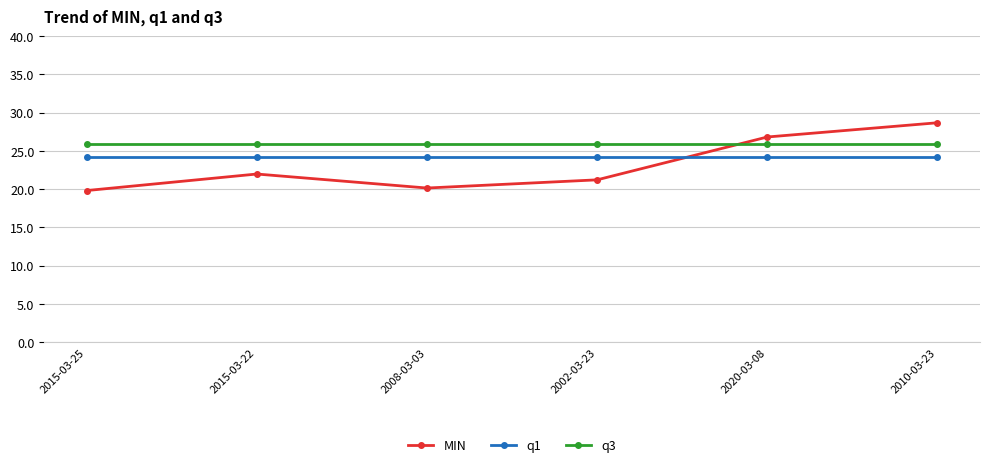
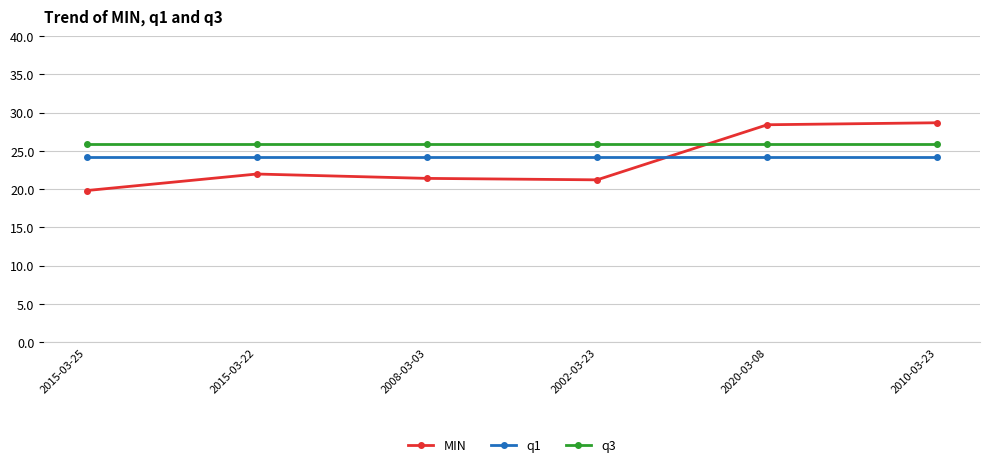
  {
    "MIN": {
      "2015-03-25": 20,
      "2015-03-22": 22,
-     "2008-03-03": 20,
+     "2008-03-03": 21,
      "2002-03-23": 21,
-     "2020-03-08": 27,
+     "2020-03-08": 28,
      "2010-03-23": 29
    },
    "q1": {
      "2015-03-25": 24,
      "2015-03-22": 24,
      "2008-03-03": 24,
      "2002-03-23": 24,
      "2020-03-08": 24,
      "2010-03-23": 24
    },
    "q3": {
      "2015-03-25": 26,
      "2015-03-22": 26,
      "2008-03-03": 26,
      "2002-03-23": 26,
      "2020-03-08": 26,
      "2010-03-23": 26
    }
  }
